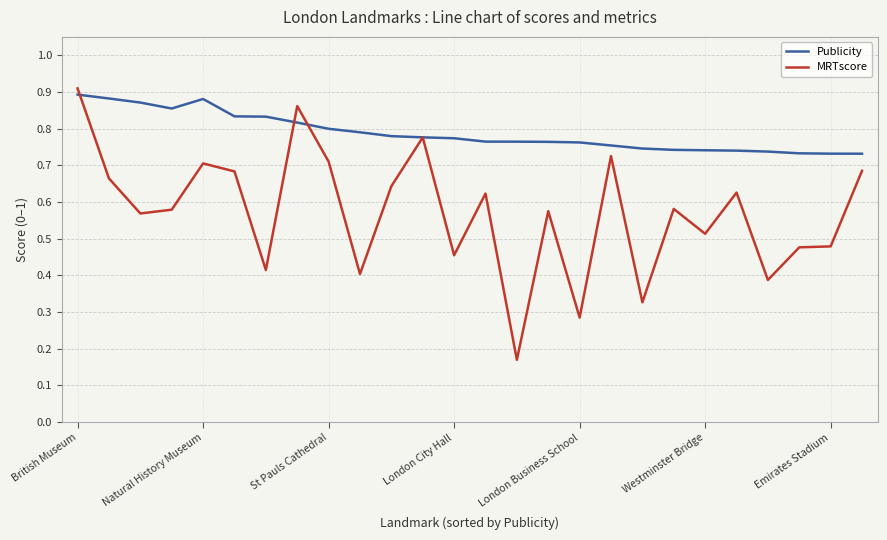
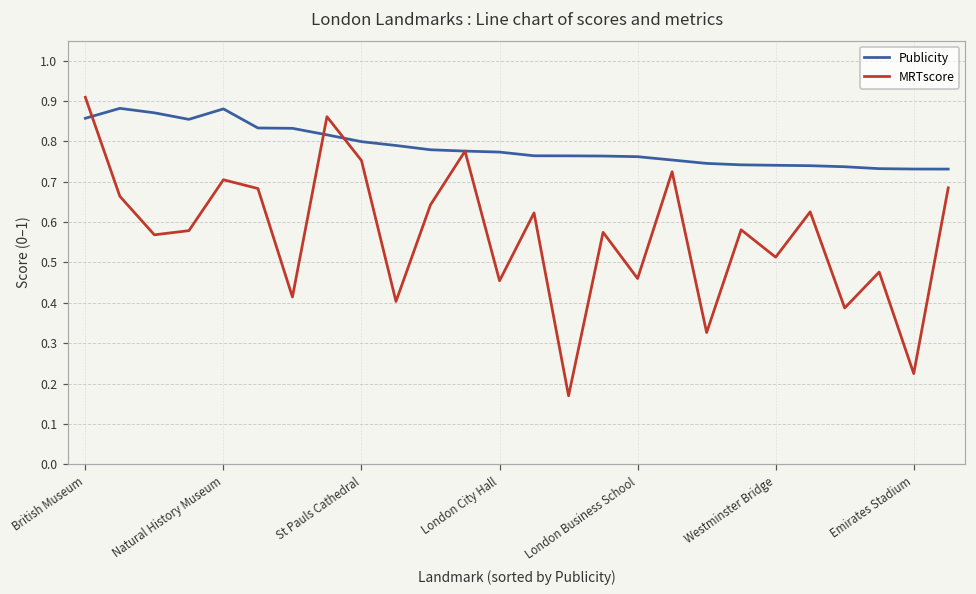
  {
    "Publicity": {
-     "British Museum": 0.89,
+     "British Museum": 0.86,
      "Natural History Museum": 0.88,
      "St Pauls Cathedral": 0.80,
      "London City Hall": 0.77,
      "London Business School": 0.76,
      "Westminster Bridge": 0.74,
      "Emirates Stadium": 0.73
    },
    "MRTscore": {
      "British Museum": 0.91,
      "Natural History Museum": 0.71,
-     "St Pauls Cathedral": 0.71,
+     "St Pauls Cathedral": 0.75,
      "London City Hall": 0.45,
-     "London Business School": 0.28,
+     "London Business School": 0.46,
      "Westminster Bridge": 0.51,
-     "Emirates Stadium": 0.48
+     "Emirates Stadium": 0.22
    }
  }
